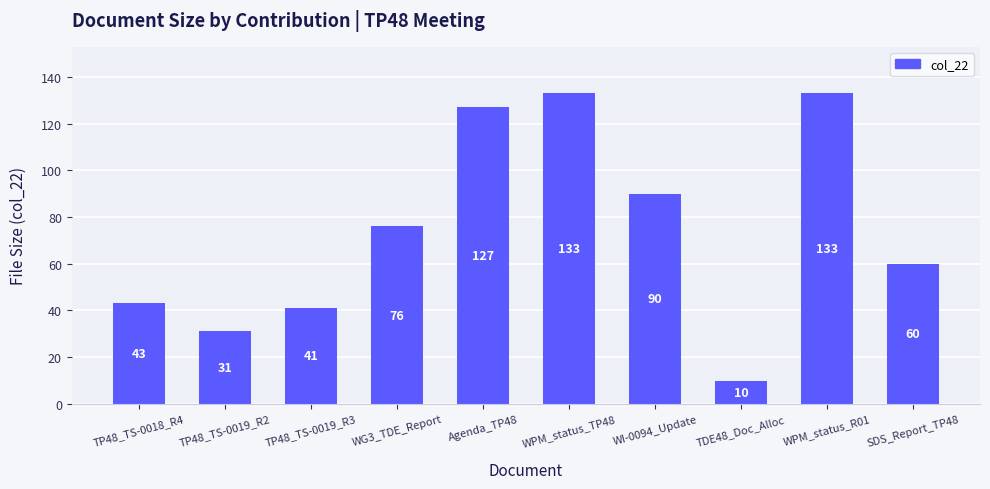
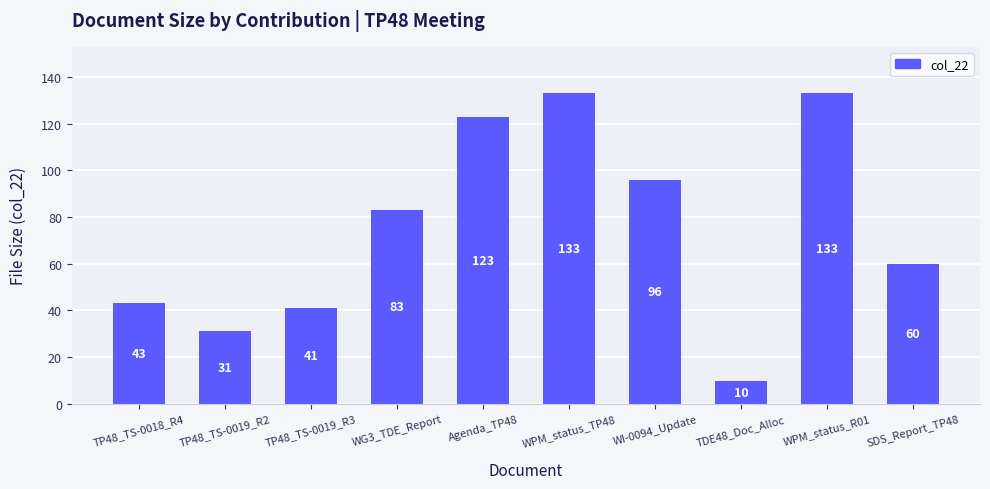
  {
    "TP48_TS-0018_R4": 43,
    "TP48_TS-0019_R2": 31,
    "TP48_TS-0019_R3": 41,
-   "WG3_TDE_Report": 76,
-   "Agenda_TP48": 127,
+   "WG3_TDE_Report": 83,
+   "Agenda_TP48": 123,
    "WPM_status_TP48": 133,
-   "WI-0094_Update": 90,
+   "WI-0094_Update": 96,
    "TDE48_Doc_Alloc": 10,
    "WPM_status_R01": 133,
    "SDS_Report_TP48": 60
  }
